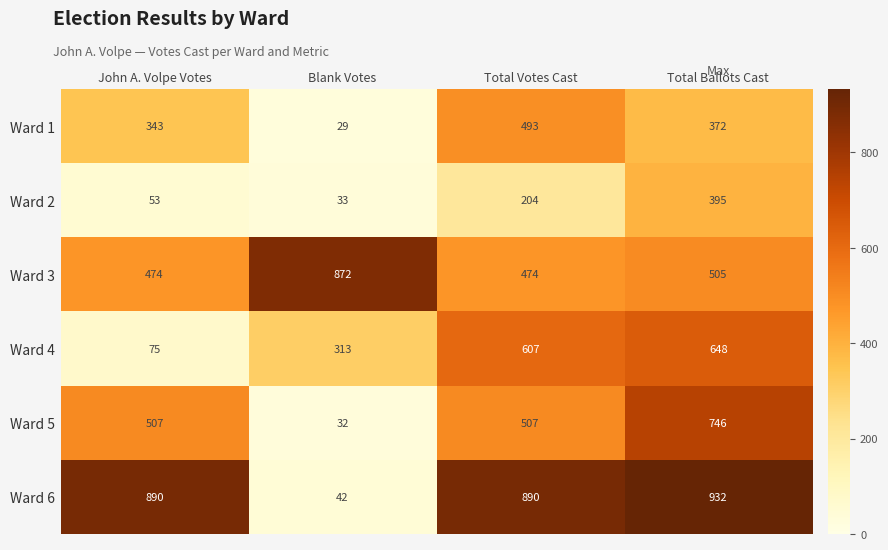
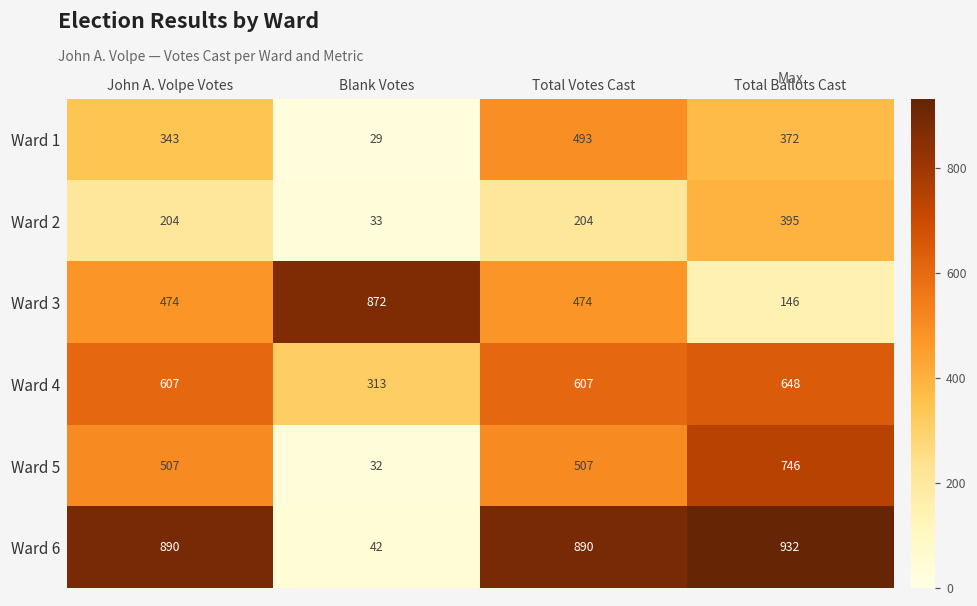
  {
    "Ward 1": {
      "John A. Volpe Votes": 343,
      "Blank Votes": 29,
      "Total Votes Cast": 493,
      "Total Ballots Cast": 372
    },
    "Ward 2": {
-     "John A. Volpe Votes": 53,
+     "John A. Volpe Votes": 204,
      "Blank Votes": 33,
      "Total Votes Cast": 204,
      "Total Ballots Cast": 395
    },
    "Ward 3": {
      "John A. Volpe Votes": 474,
      "Blank Votes": 872,
      "Total Votes Cast": 474,
-     "Total Ballots Cast": 505
+     "Total Ballots Cast": 146
    },
    "Ward 4": {
-     "John A. Volpe Votes": 75,
+     "John A. Volpe Votes": 607,
      "Blank Votes": 313,
      "Total Votes Cast": 607,
      "Total Ballots Cast": 648
    },
    "Ward 5": {
      "John A. Volpe Votes": 507,
      "Blank Votes": 32,
      "Total Votes Cast": 507,
      "Total Ballots Cast": 746
    },
    "Ward 6": {
      "John A. Volpe Votes": 890,
      "Blank Votes": 42,
      "Total Votes Cast": 890,
      "Total Ballots Cast": 932
    }
  }
